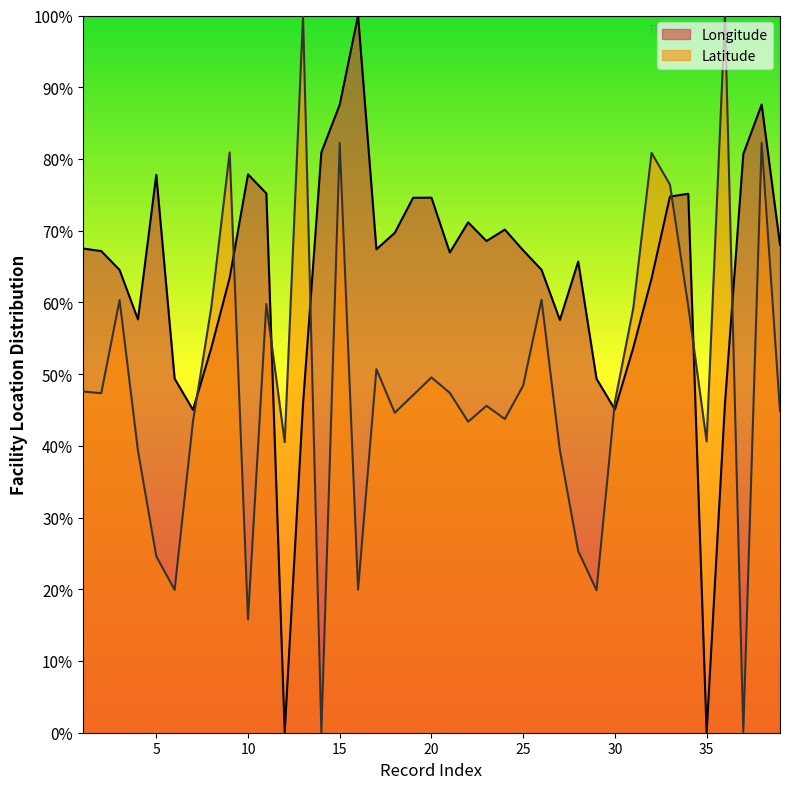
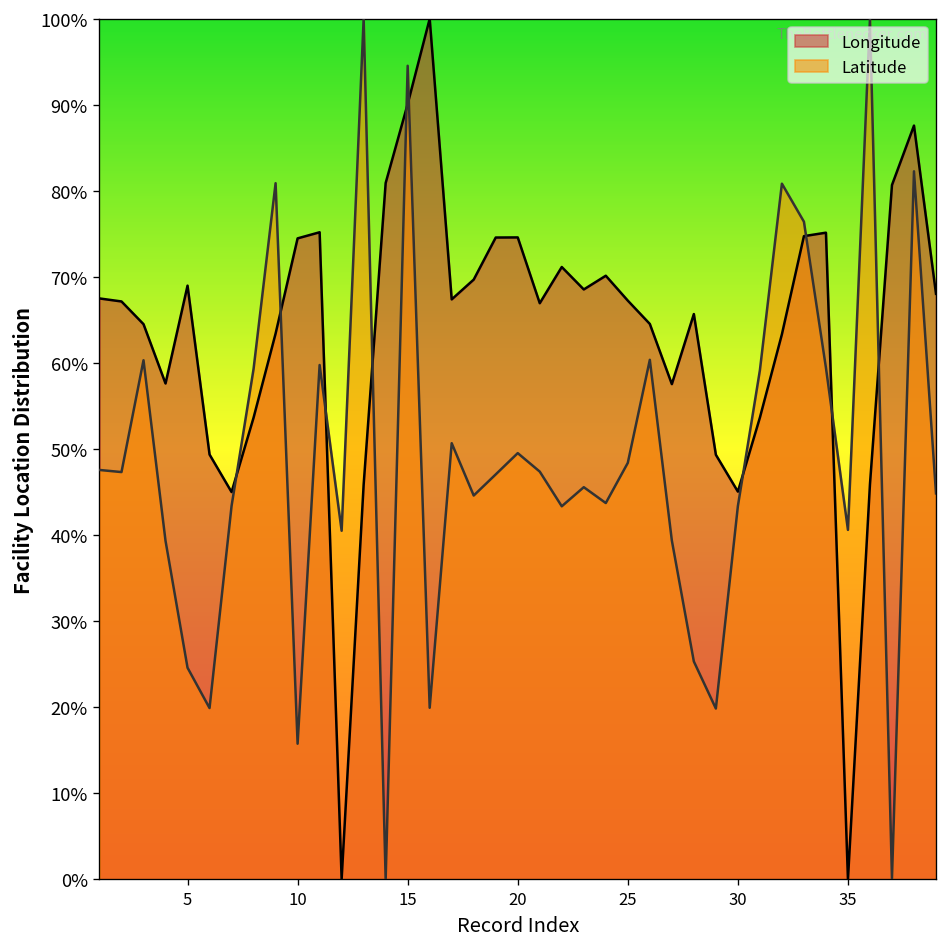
  {
    "Longitude": {
-     "5": "78%",
-     "10": "78%",
-     "15": "88%",
+     "5": "69%",
+     "10": "74%",
+     "15": "90%",
      "20": "75%",
      "25": "67%",
      "30": "45%",
      "35": "0%"
    },
    "Latitude": {
      "5": "25%",
      "10": "16%",
-     "15": "82%",
+     "15": "95%",
      "20": "50%",
      "25": "48%",
-     "30": "46%",
+     "30": "43%",
      "35": "41%"
    }
  }
